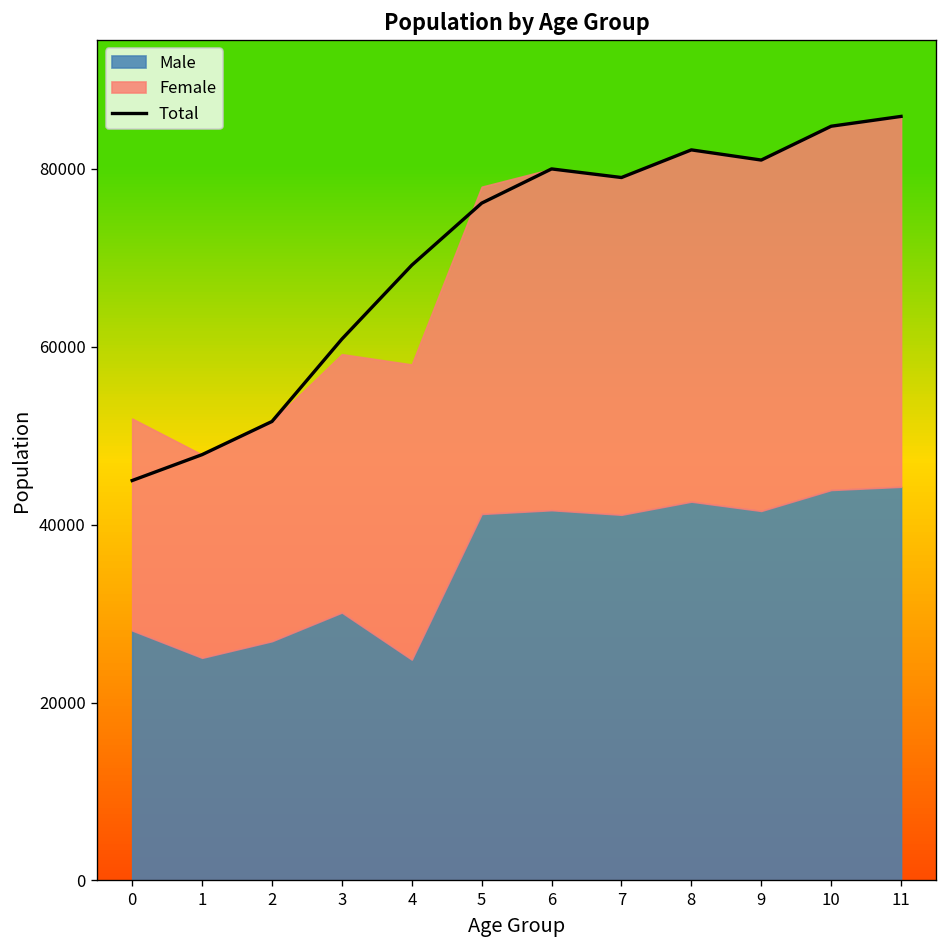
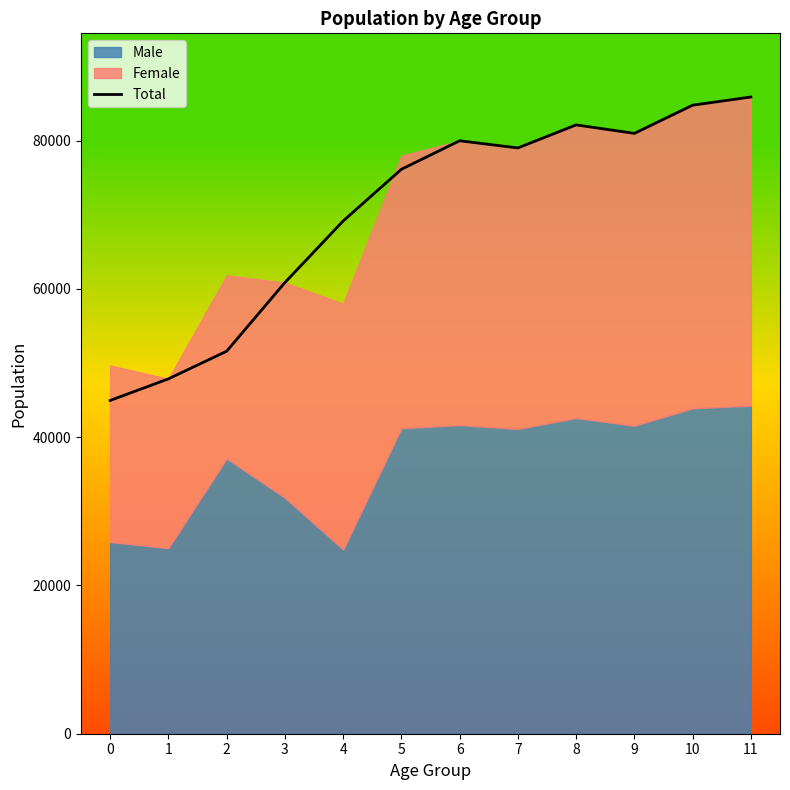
  {
    "Male": {
-     "0": 28000,
+     "0": 26000,
      "1": 25000,
-     "2": 27000,
-     "3": 30000,
+     "2": 37000,
+     "3": 32000,
      "4": 25000,
      "5": 41000,
      "6": 42000,
      "7": 41000,
      "8": 43000,
      "9": 42000,
      "10": 44000,
      "11": 44000
    },
    "Total": {
      "0": 45000,
      "4": 69000,
      "5": 76000
    },
    "Female": {
      "0": 24000,
      "4": 33000,
      "5": 37000
    }
  }
